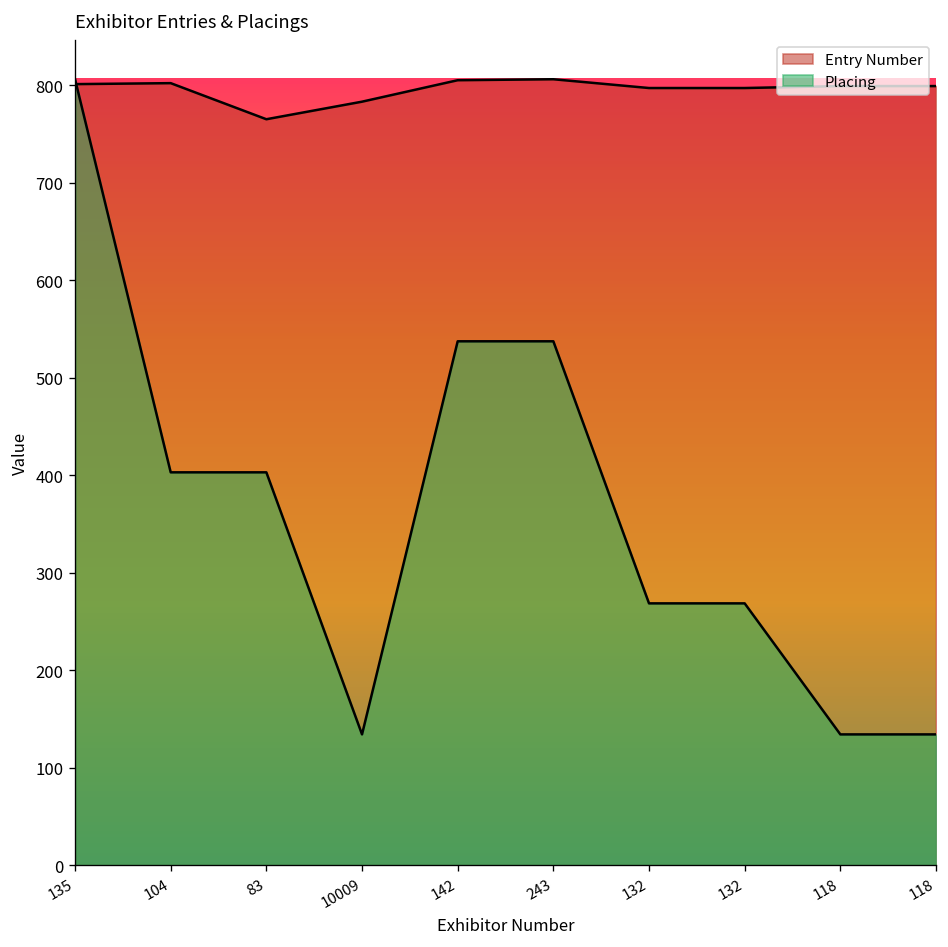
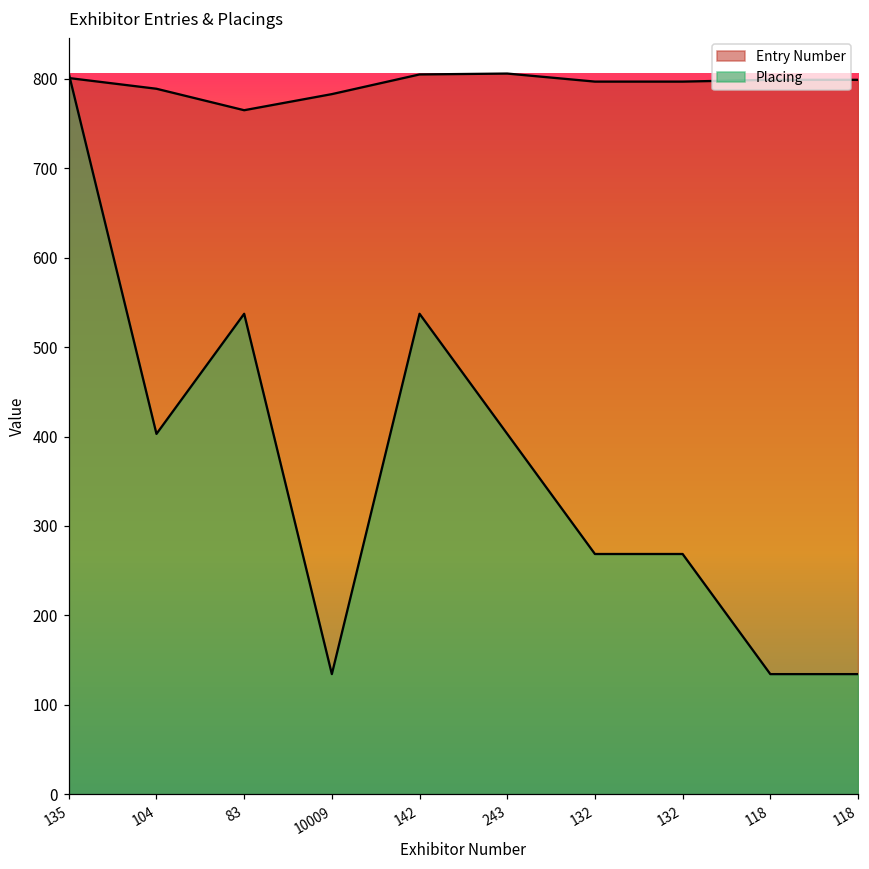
  {
    "Entry Number": {
      "135": 800,
-     "104": 800,
+     "104": 790,
      "83": 770,
      "10009": 780,
      "142": 810,
      "243": 810
    },
    "Placing": {
      "135": 810,
      "104": 400,
-     "83": 400,
+     "83": 540,
      "10009": 130,
      "142": 540,
-     "243": 540
+     "243": 400
    }
  }
